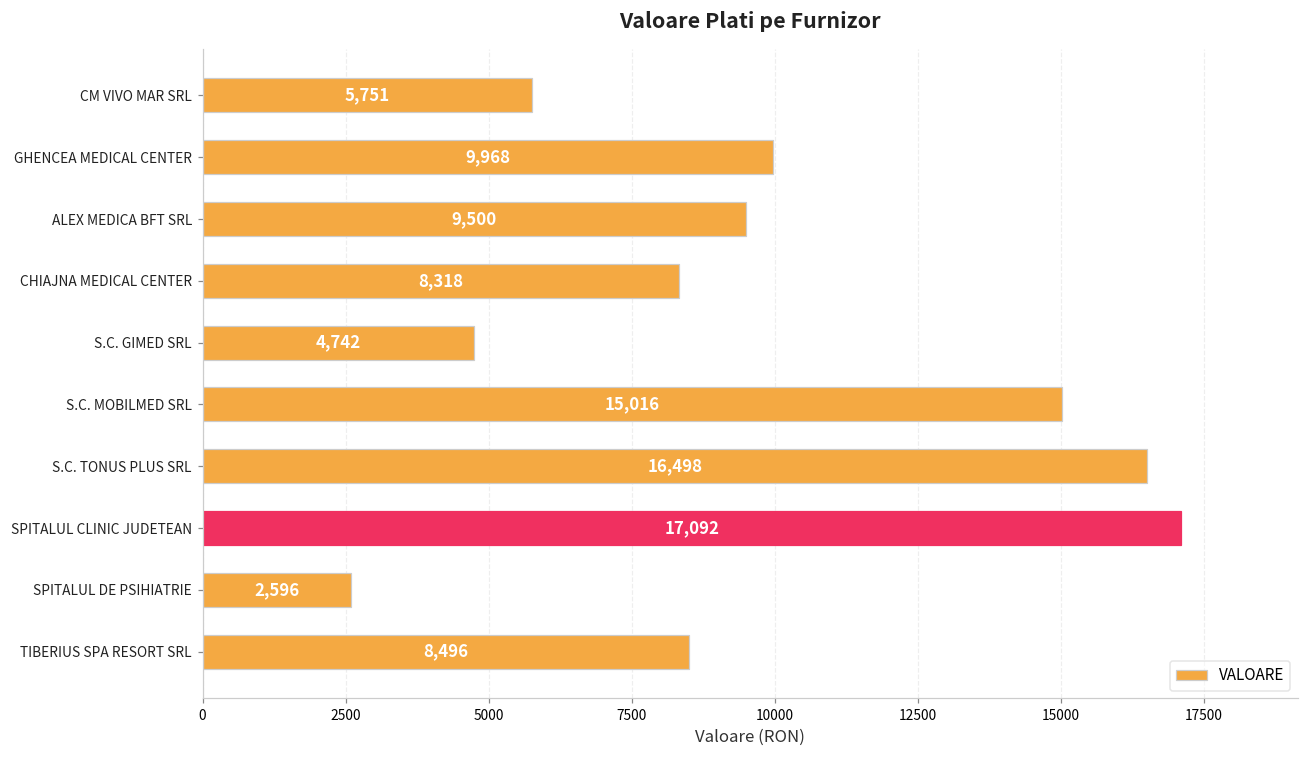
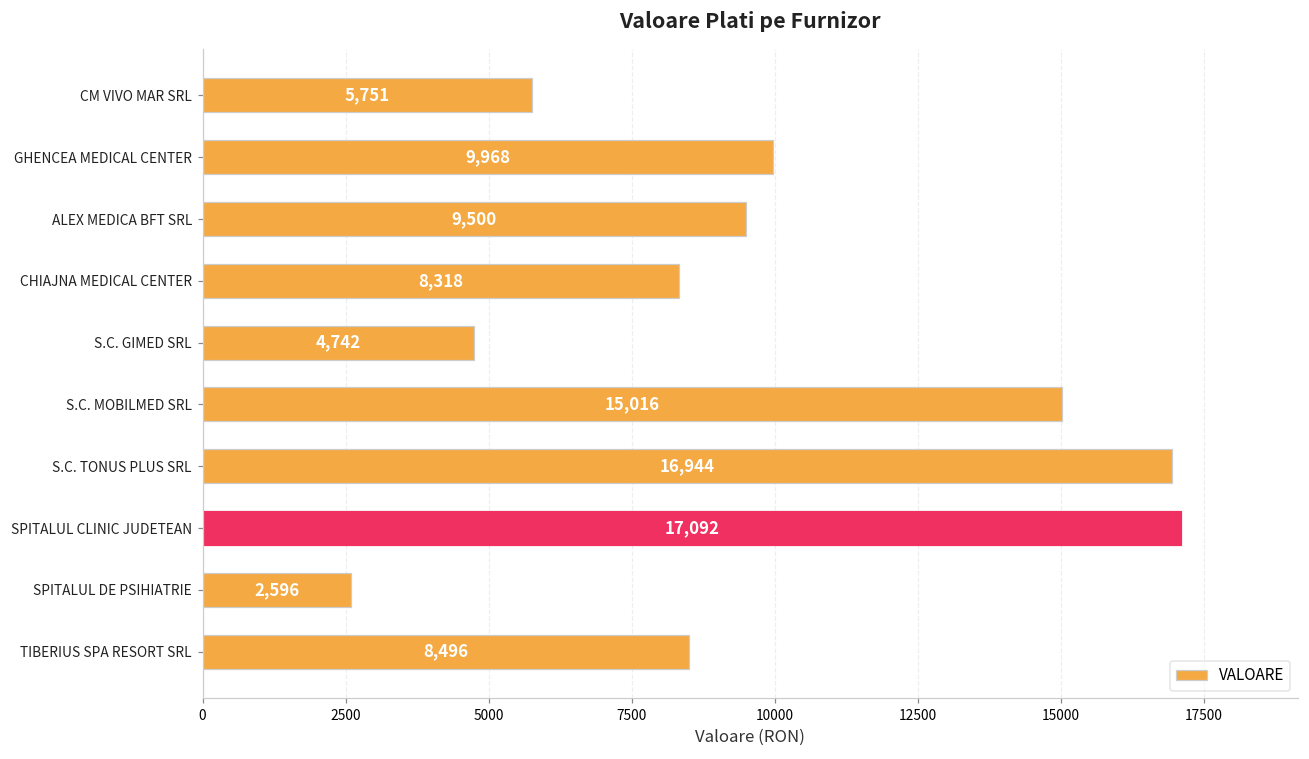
  {
    "CM VIVO MAR SRL": "5,751",
    "GHENCEA MEDICAL CENTER": "9,968",
    "ALEX MEDICA BFT SRL": "9,500",
    "CHIAJNA MEDICAL CENTER": "8,318",
    "S.C. GIMED SRL": "4,742",
    "S.C. MOBILMED SRL": "15,016",
-   "S.C. TONUS PLUS SRL": "16,498",
+   "S.C. TONUS PLUS SRL": "16,944",
    "SPITALUL CLINIC JUDETEAN": "17,092",
    "SPITALUL DE PSIHIATRIE": "2,596",
    "TIBERIUS SPA RESORT SRL": "8,496"
  }
